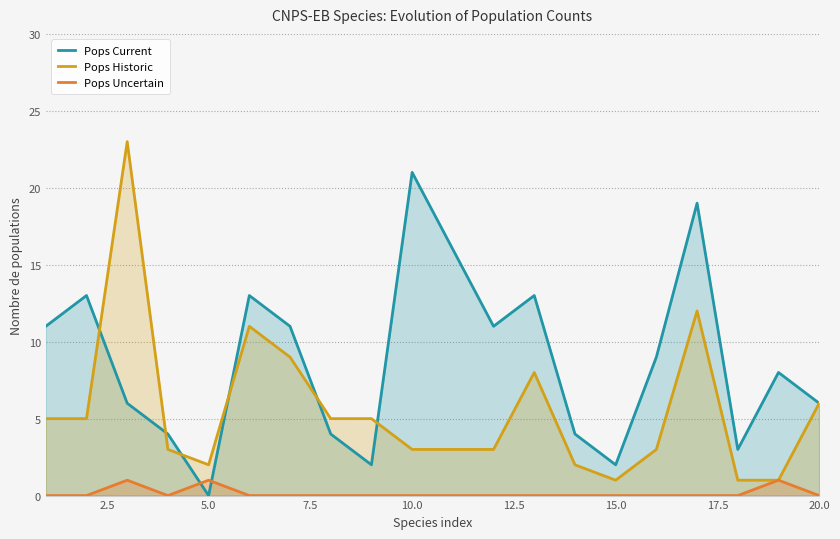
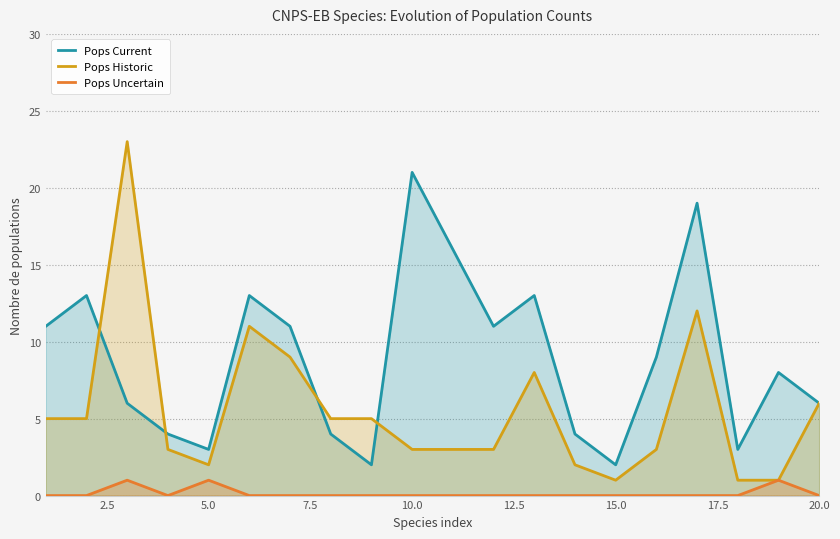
  {
    "Pops Current": {
-     "5.0": 0,
+     "5.0": 3,
      "10.0": 21,
      "15.0": 2
    }
  }
